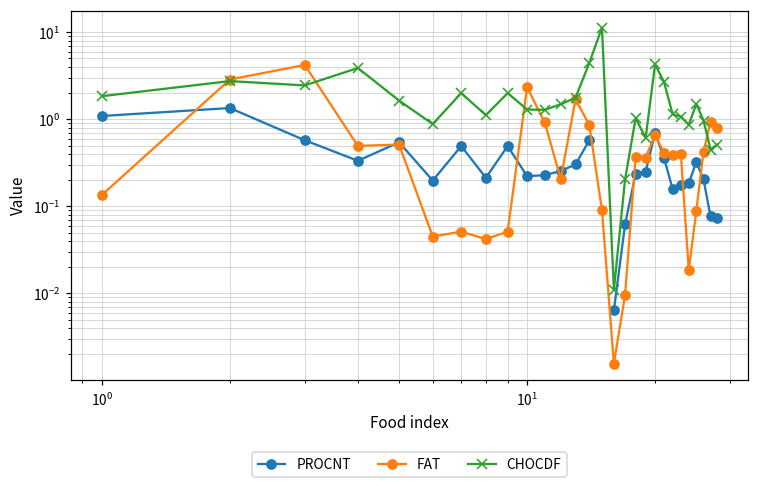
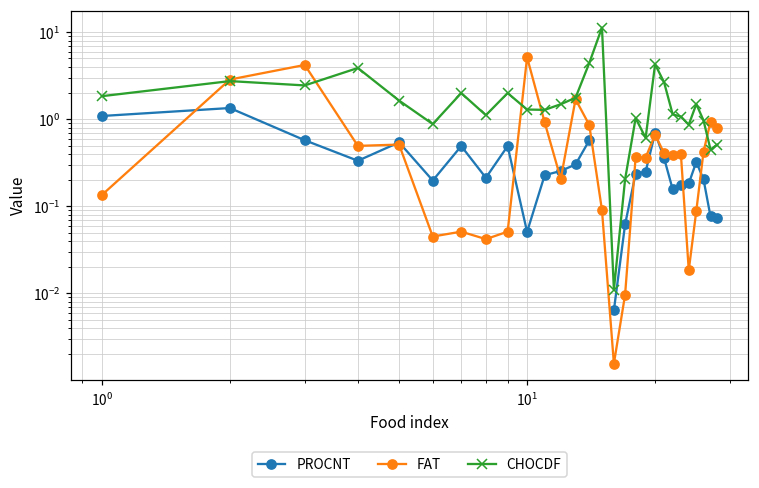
  {
    "PROCNT": {
      "10^0": 1.1,
-     "10^1": 0.22
+     "10^1": 0.05
    },
    "FAT": {
      "10^0": 0.14,
-     "10^1": 2.3
+     "10^1": 5
    },
    "CHOCDF": {
      "10^0": 1.8,
      "10^1": 1.3
    }
  }
